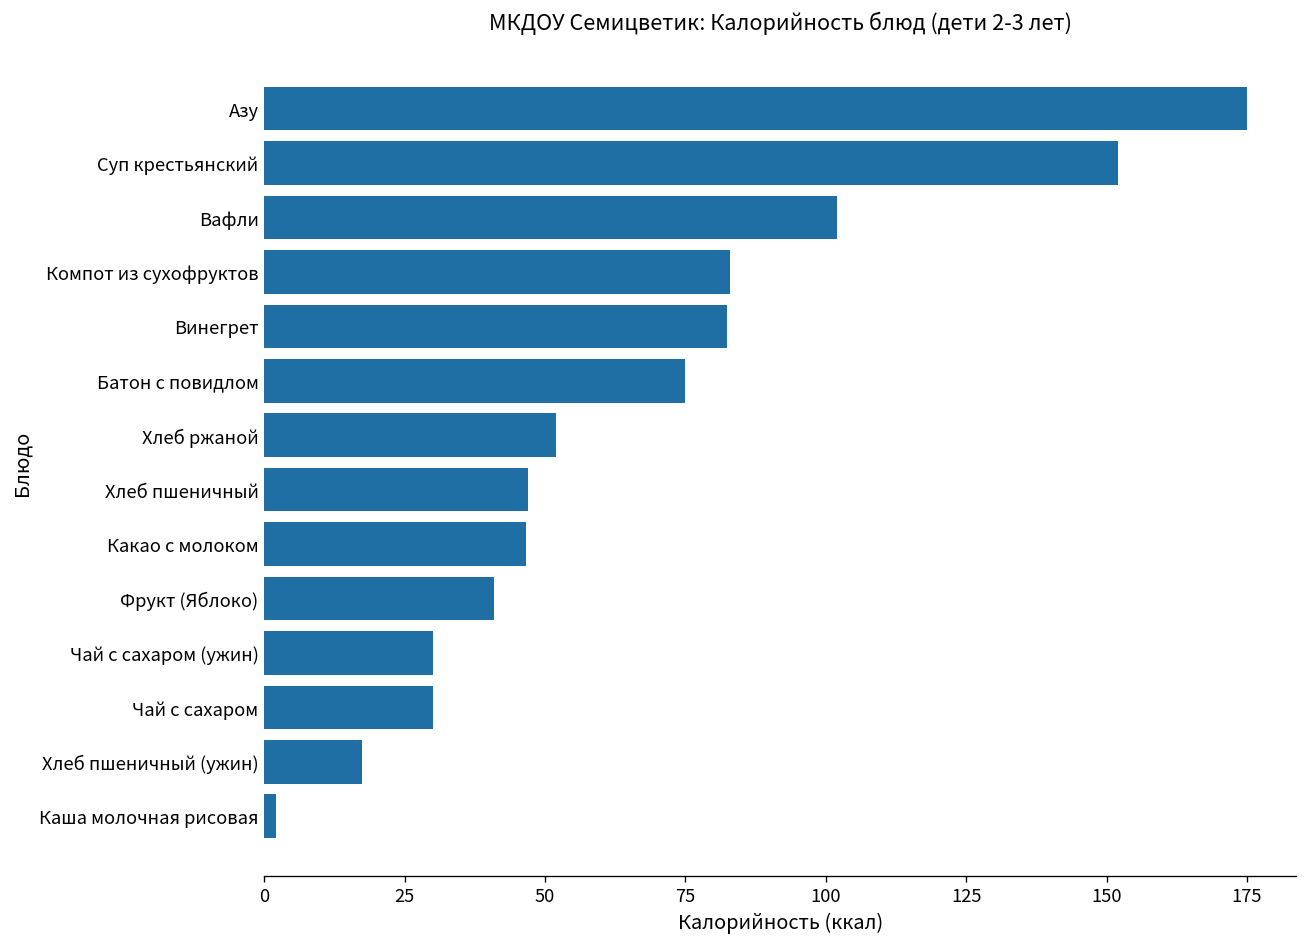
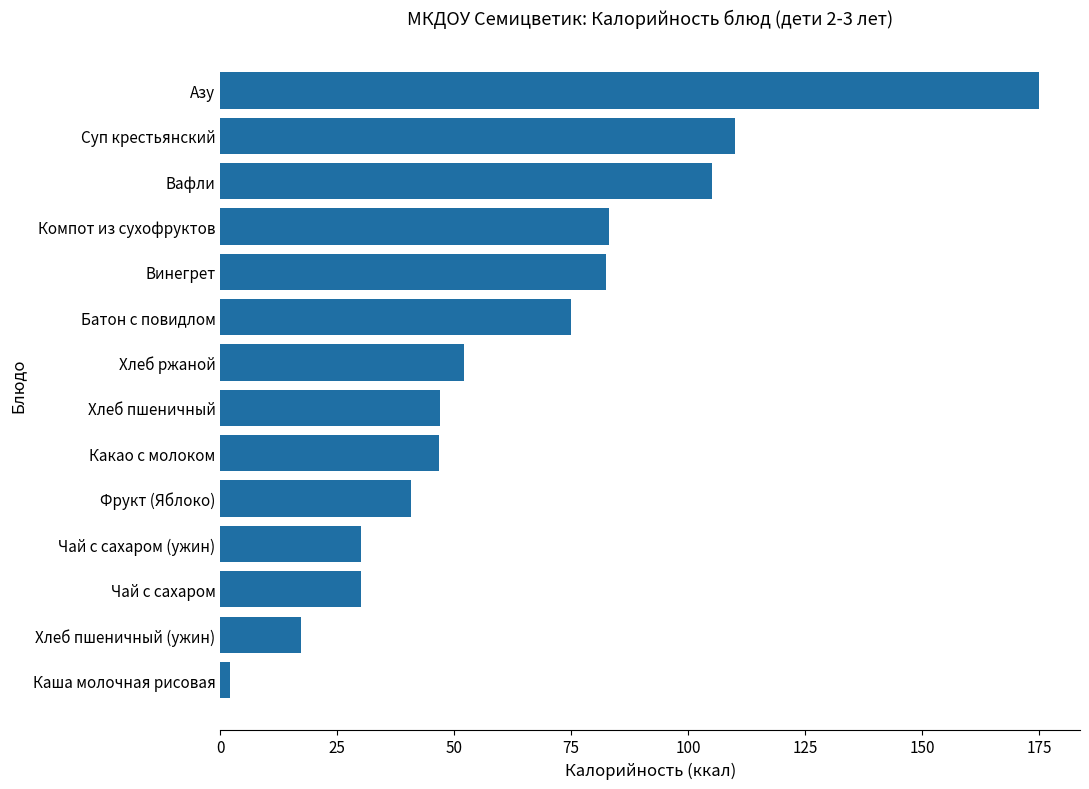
  {
    "Азу": 175,
-   "Суп крестьянский": 152,
-   "Вафли": 102,
+   "Суп крестьянский": 110,
+   "Вафли": 105,
    "Компот из сухофруктов": 83,
    "Винегрет": 82,
    "Батон с повидлом": 75,
    "Хлеб ржаной": 52,
    "Хлеб пшеничный": 47,
    "Какао с молоком": 47,
    "Фрукт (Яблоко)": 41,
    "Чай с сахаром (ужин)": 30,
    "Чай с сахаром": 30,
    "Хлеб пшеничный (ужин)": 17,
    "Каша молочная рисовая": 2
  }
